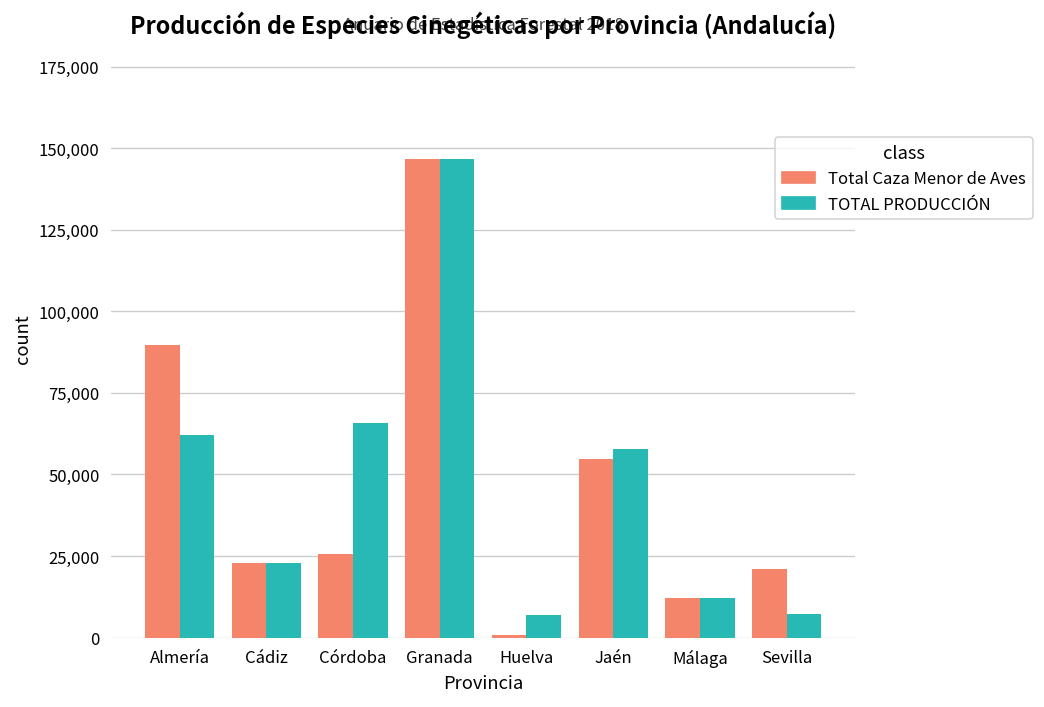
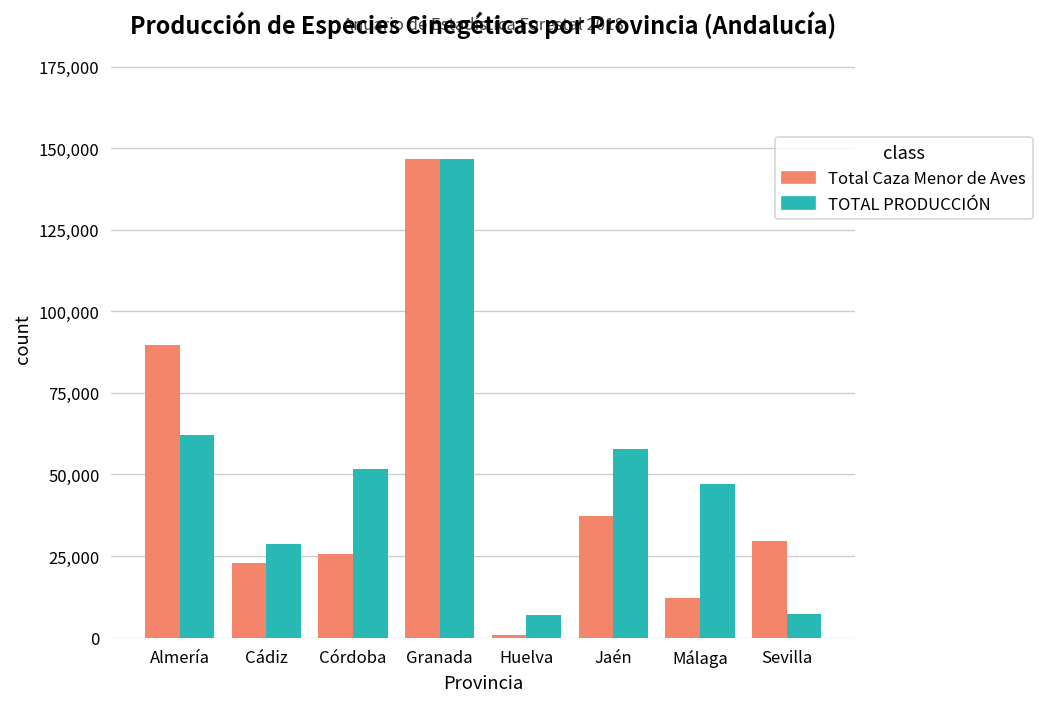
  {
    "Total Caza Menor de Aves": {
      "Almería": "90,000",
      "Cádiz": "23,000",
      "Córdoba": "26,000",
      "Granada": "147,000",
-     "Jaén": "55,000",
+     "Jaén": "37,000",
      "Málaga": "12,000",
-     "Sevilla": "21,000"
+     "Sevilla": "30,000"
    },
    "TOTAL PRODUCCIÓN": {
      "Almería": "62,000",
-     "Cádiz": "23,000",
-     "Córdoba": "66,000",
+     "Cádiz": "29,000",
+     "Córdoba": "52,000",
      "Granada": "147,000",
      "Huelva": "7,000",
      "Jaén": "58,000",
-     "Málaga": "12,000",
+     "Málaga": "47,000",
      "Sevilla": "7,000"
    }
  }
